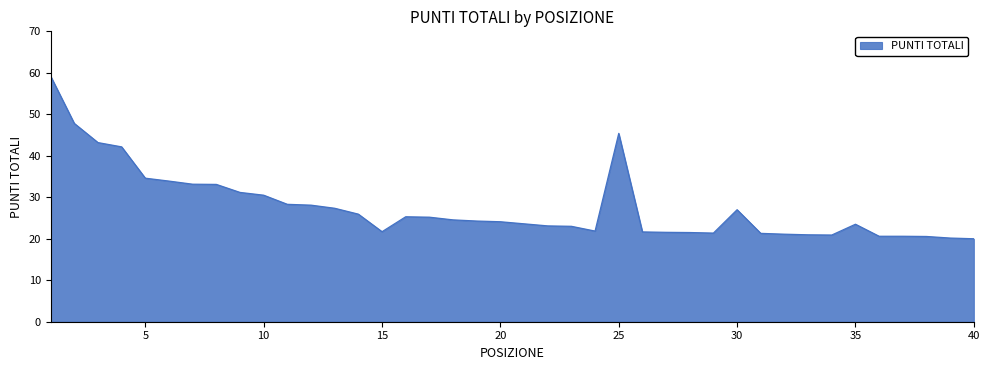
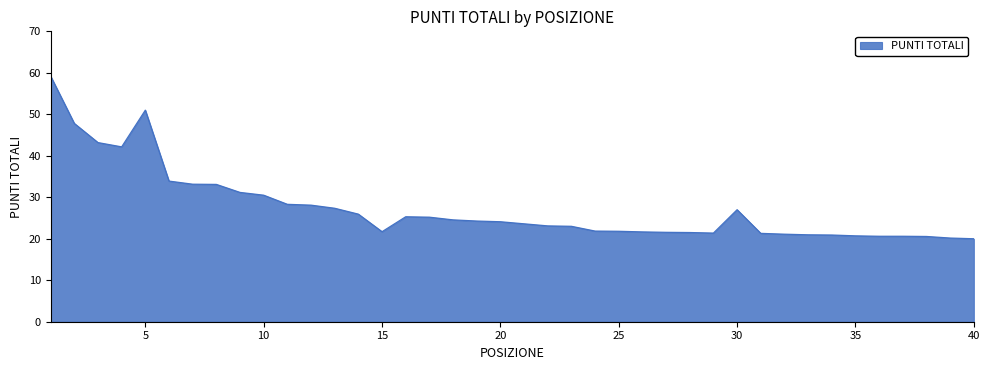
  {
-   "5": 35,
+   "5": 51,
    "10": 31,
    "15": 22,
    "20": 24,
-   "25": 45,
+   "25": 22,
    "30": 27,
-   "35": 24,
+   "35": 21,
    "40": 20
  }
